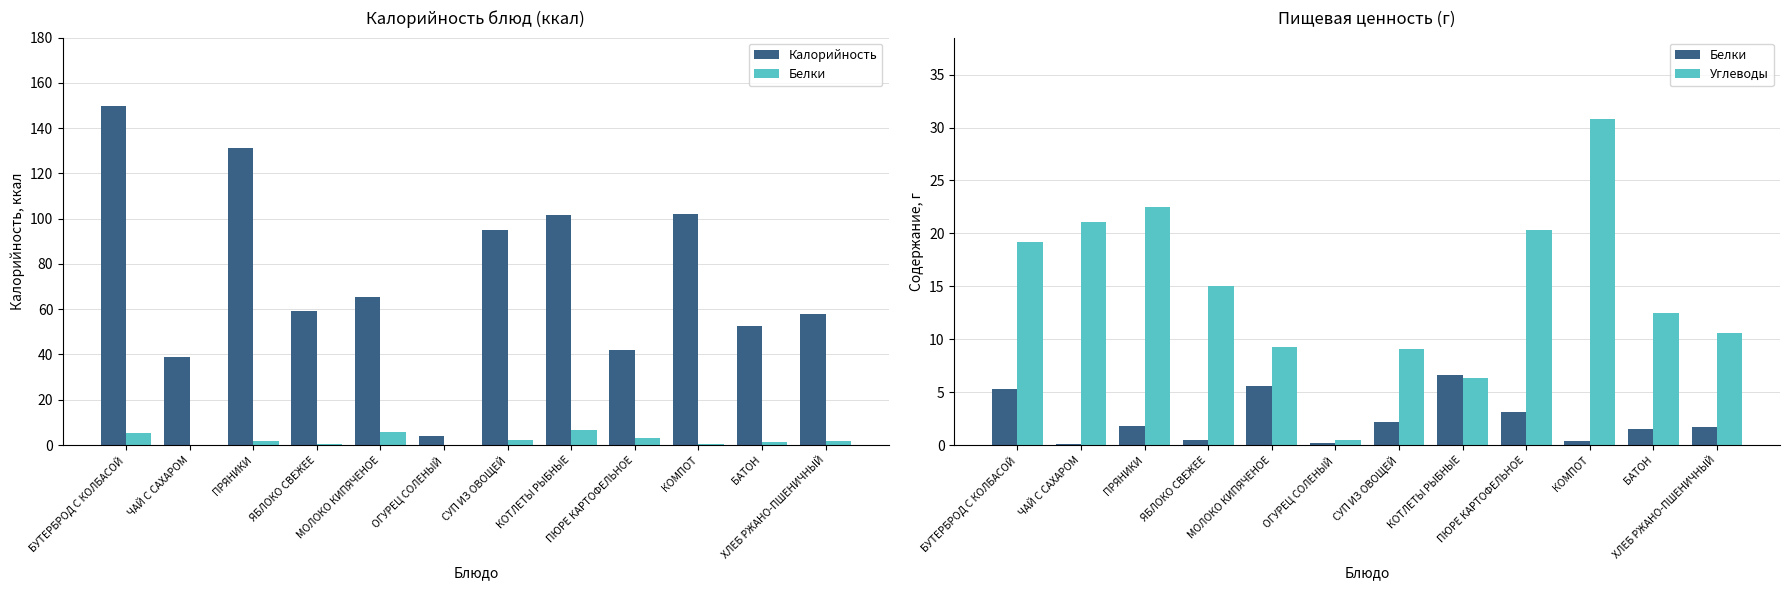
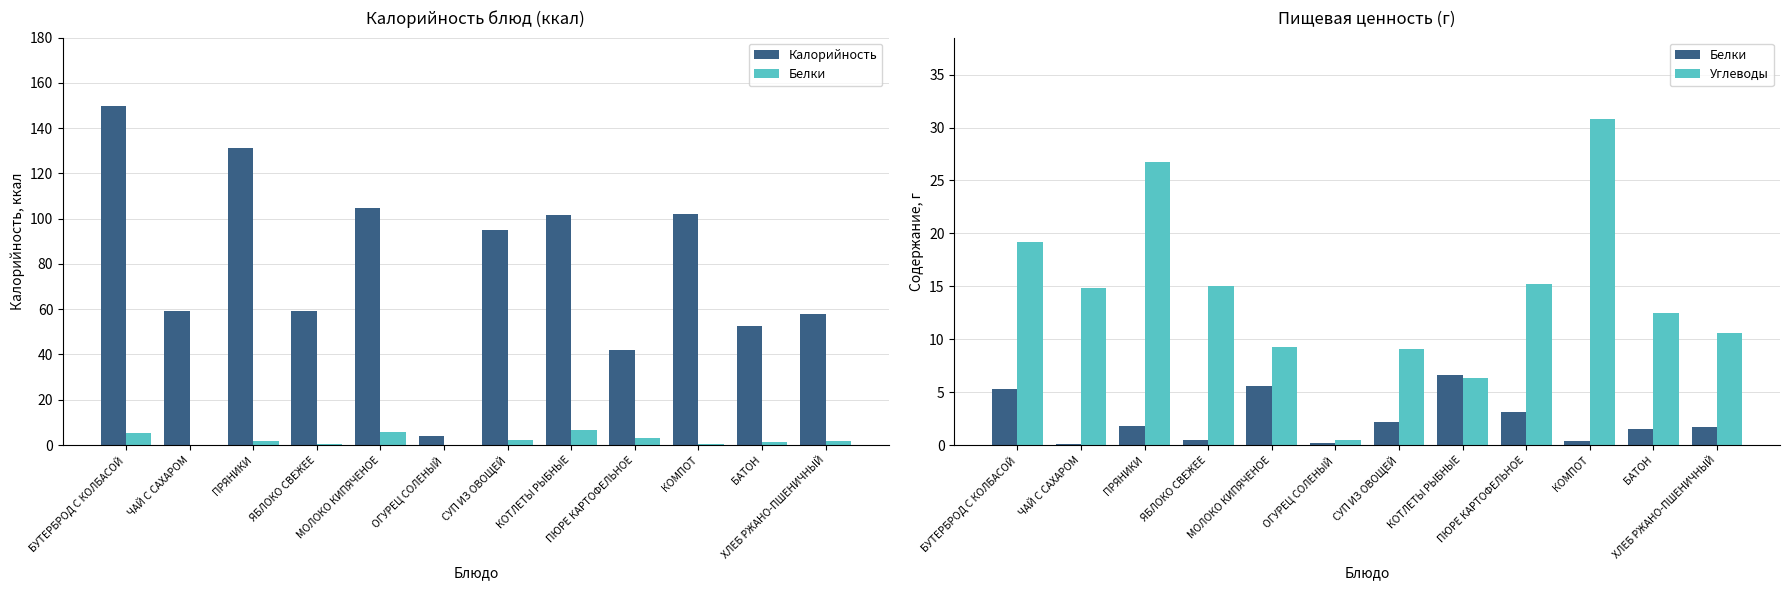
  {
    "Калорийность блюд (ккал)": {
      "Калорийность": {
        "БУТЕРБРОД С КОЛБАСОЙ": 150,
-       "ЧАЙ С САХАРОМ": 39,
+       "ЧАЙ С САХАРОМ": 59,
        "ПРЯНИКИ": 131,
        "ЯБЛОКО СВЕЖЕЕ": 59,
-       "МОЛОКО КИПЯЧЕНОЕ": 65,
+       "МОЛОКО КИПЯЧЕНОЕ": 105,
        "ОГУРЕЦ СОЛЕНЫЙ": 4,
        "СУП ИЗ ОВОЩЕЙ": 95,
        "КОТЛЕТЫ РЫБНЫЕ": 102,
        "ПЮРЕ КАРТОФЕЛЬНОЕ": 42,
        "КОМПОТ": 102,
        "БАТОН": 52,
        "ХЛЕБ РЖАНО-ПШЕНИЧНЫЙ": 58
      }
    },
    "Пищевая ценность (г)": {
      "Белки": {
        "БУТЕРБРОД С КОЛБАСОЙ": 5.3,
        "ПРЯНИКИ": 1.8,
        "ЯБЛОКО СВЕЖЕЕ": 0.5,
        "МОЛОКО КИПЯЧЕНОЕ": 5.6,
        "СУП ИЗ ОВОЩЕЙ": 2.2,
        "КОТЛЕТЫ РЫБНЫЕ": 6.6,
        "ПЮРЕ КАРТОФЕЛЬНОЕ": 3.1,
        "КОМПОТ": 0.4,
        "БАТОН": 1.5,
        "ХЛЕБ РЖАНО-ПШЕНИЧНЫЙ": 1.7
      },
      "Углеводы": {
        "БУТЕРБРОД С КОЛБАСОЙ": 19.2,
-       "ЧАЙ С САХАРОМ": 21.1,
-       "ПРЯНИКИ": 22.5,
+       "ЧАЙ С САХАРОМ": 14.8,
+       "ПРЯНИКИ": 26.7,
        "ЯБЛОКО СВЕЖЕЕ": 15.0,
        "МОЛОКО КИПЯЧЕНОЕ": 9.3,
        "ОГУРЕЦ СОЛЕНЫЙ": 0.5,
        "СУП ИЗ ОВОЩЕЙ": 9.1,
        "КОТЛЕТЫ РЫБНЫЕ": 6.3,
-       "ПЮРЕ КАРТОФЕЛЬНОЕ": 20.3,
+       "ПЮРЕ КАРТОФЕЛЬНОЕ": 15.2,
        "КОМПОТ": 30.8,
        "БАТОН": 12.5,
        "ХЛЕБ РЖАНО-ПШЕНИЧНЫЙ": 10.6
      }
    }
  }
